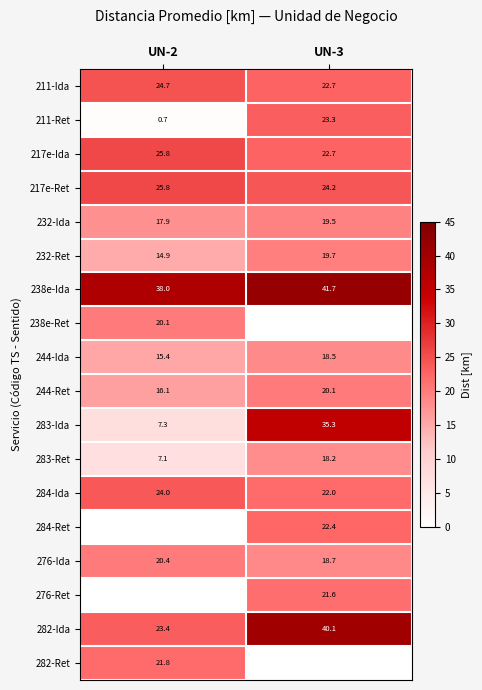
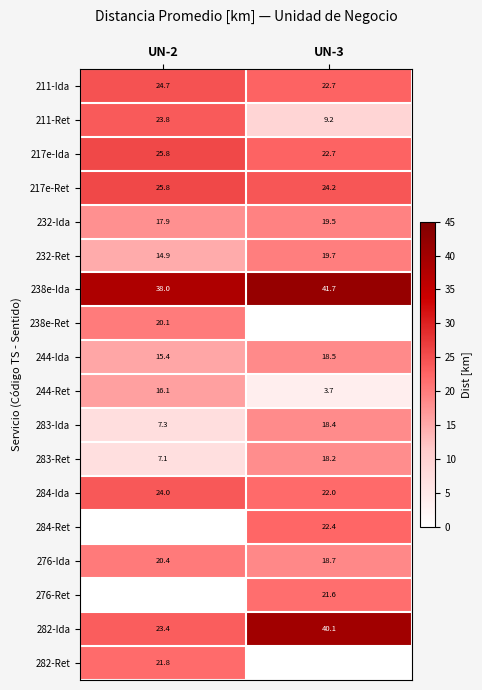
  {
    "211-Ida": {
      "UN-2": 24.7,
      "UN-3": 22.7
    },
    "211-Ret": {
-     "UN-2": 0.7,
-     "UN-3": 23.3
+     "UN-2": 23.8,
+     "UN-3": 9.2
    },
    "217e-Ida": {
      "UN-2": 25.8,
      "UN-3": 22.7
    },
    "217e-Ret": {
      "UN-2": 25.8,
      "UN-3": 24.2
    },
    "232-Ida": {
      "UN-2": 17.9,
      "UN-3": 19.5
    },
    "232-Ret": {
      "UN-2": 14.9,
      "UN-3": 19.7
    },
    "238e-Ida": {
      "UN-2": 38.0,
      "UN-3": 41.7
    },
    "238e-Ret": {
      "UN-2": 20.1
    },
    "244-Ida": {
      "UN-2": 15.4,
      "UN-3": 18.5
    },
    "244-Ret": {
      "UN-2": 16.1,
-     "UN-3": 20.1
+     "UN-3": 3.7
    },
    "283-Ida": {
      "UN-2": 7.3,
-     "UN-3": 35.3
+     "UN-3": 18.4
    },
    "283-Ret": {
      "UN-2": 7.1,
      "UN-3": 18.2
    },
    "284-Ida": {
      "UN-2": 24.0,
      "UN-3": 22.0
    },
    "284-Ret": {
      "UN-3": 22.4
    },
    "276-Ida": {
      "UN-2": 20.4,
      "UN-3": 18.7
    },
    "276-Ret": {
      "UN-3": 21.6
    },
    "282-Ida": {
      "UN-2": 23.4,
      "UN-3": 40.1
    },
    "282-Ret": {
      "UN-2": 21.8
    }
  }
